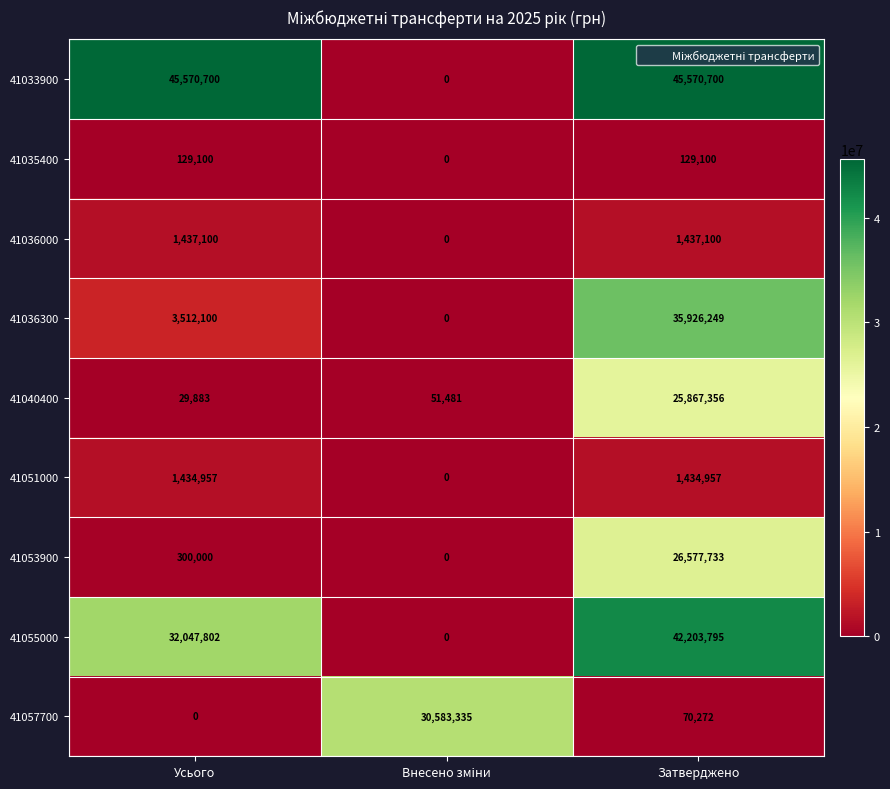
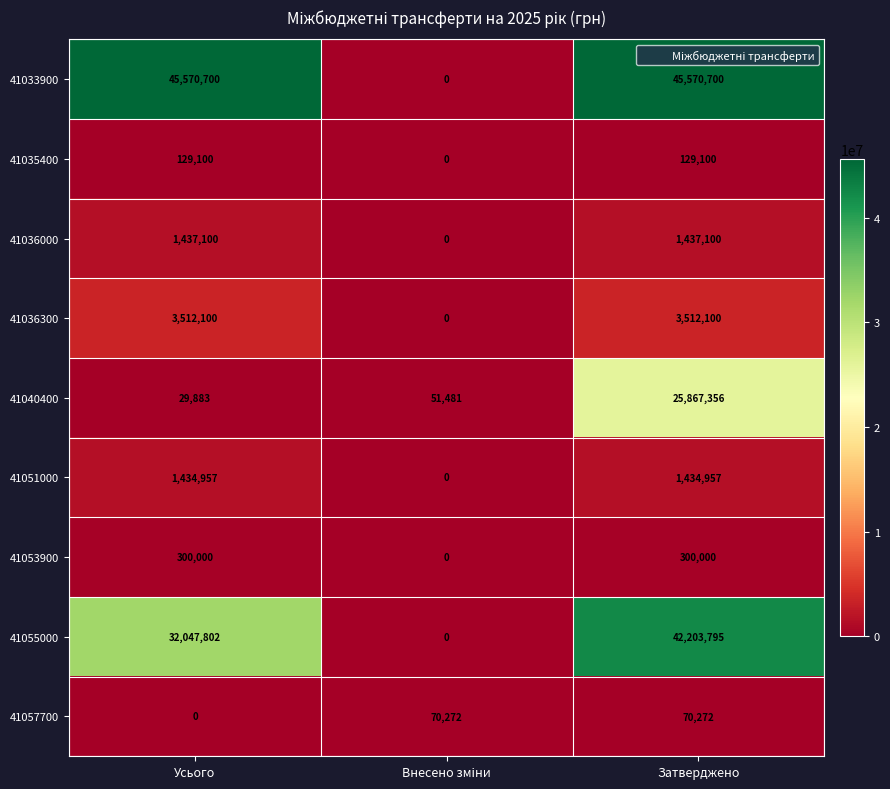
  {
    "41033900": {
      "Усього": "45,570,700",
      "Внесено зміни": "0",
      "Затверджено": "45,570,700"
    },
    "41035400": {
      "Усього": "129,100",
      "Внесено зміни": "0",
      "Затверджено": "129,100"
    },
    "41036000": {
      "Усього": "1,437,100",
      "Внесено зміни": "0",
      "Затверджено": "1,437,100"
    },
    "41036300": {
      "Усього": "3,512,100",
      "Внесено зміни": "0",
-     "Затверджено": "35,926,249"
+     "Затверджено": "3,512,100"
    },
    "41040400": {
      "Усього": "29,883",
      "Внесено зміни": "51,481",
      "Затверджено": "25,867,356"
    },
    "41051000": {
      "Усього": "1,434,957",
      "Внесено зміни": "0",
      "Затверджено": "1,434,957"
    },
    "41053900": {
      "Усього": "300,000",
      "Внесено зміни": "0",
-     "Затверджено": "26,577,733"
+     "Затверджено": "300,000"
    },
    "41055000": {
      "Усього": "32,047,802",
      "Внесено зміни": "0",
      "Затверджено": "42,203,795"
    },
    "41057700": {
      "Усього": "0",
-     "Внесено зміни": "30,583,335",
+     "Внесено зміни": "70,272",
      "Затверджено": "70,272"
    }
  }
